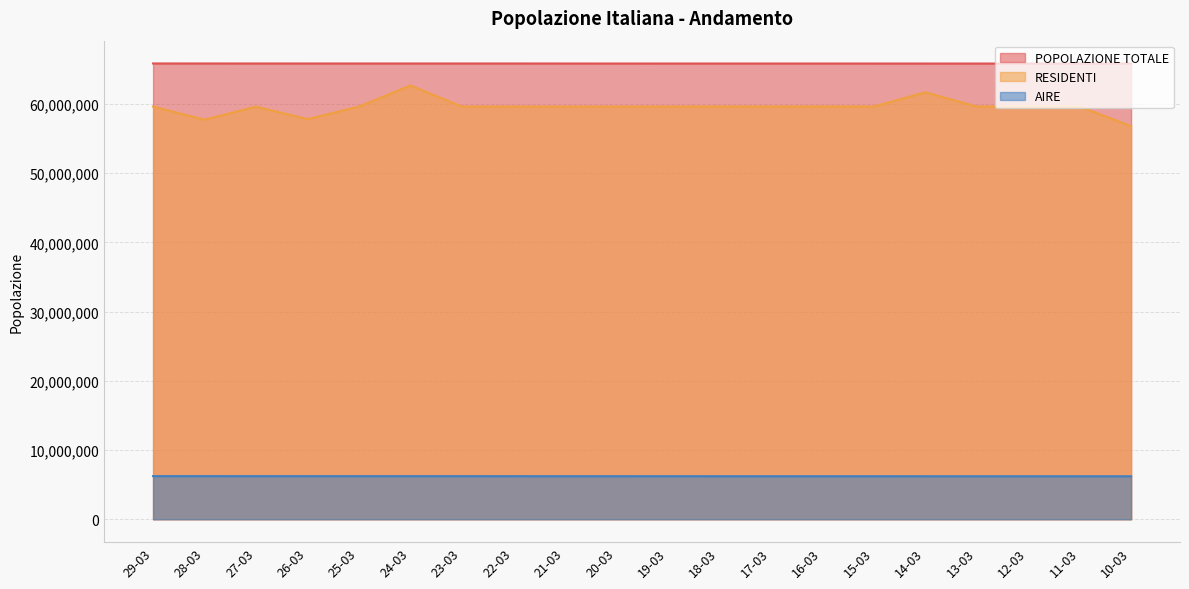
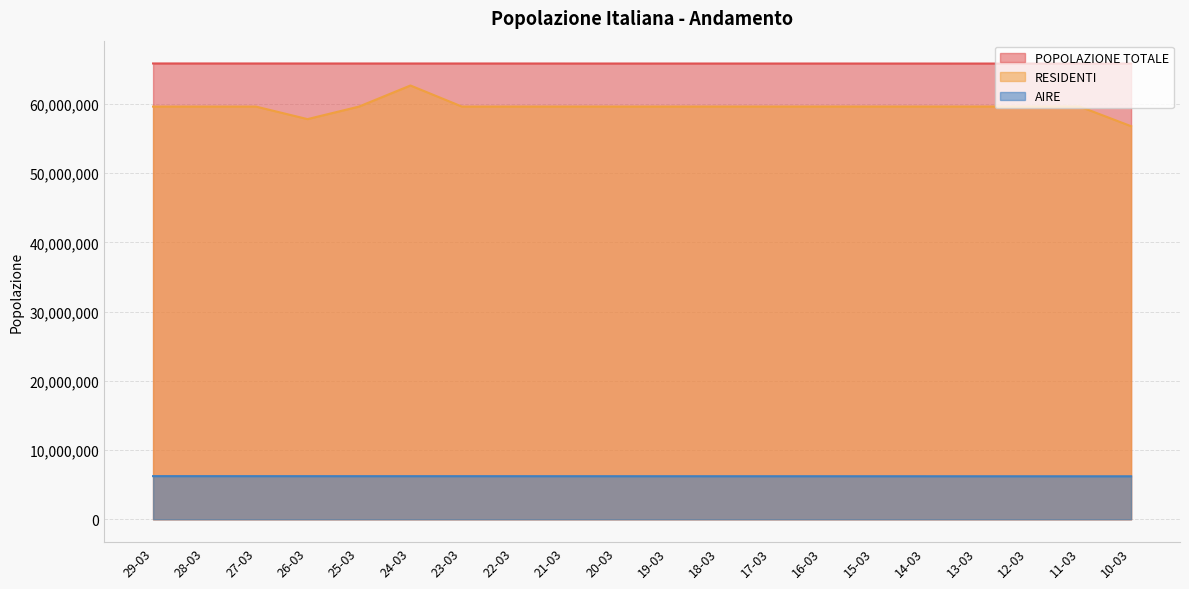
  {
    "POPOLAZIONE TOTALE": {
      "29-03": "66,000,000",
      "28-03": "66,000,000",
      "27-03": "66,000,000",
      "26-03": "66,000,000",
      "25-03": "66,000,000",
      "24-03": "66,000,000",
      "23-03": "66,000,000",
      "22-03": "66,000,000",
      "21-03": "66,000,000",
      "20-03": "66,000,000",
      "19-03": "66,000,000",
      "18-03": "66,000,000",
      "17-03": "66,000,000",
      "16-03": "66,000,000",
      "15-03": "66,000,000",
      "14-03": "66,000,000",
      "13-03": "66,000,000"
    },
    "RESIDENTI": {
      "29-03": "60,000,000",
-     "28-03": "58,000,000",
+     "28-03": "60,000,000",
      "27-03": "60,000,000",
      "26-03": "58,000,000",
      "25-03": "60,000,000",
      "24-03": "63,000,000",
      "23-03": "60,000,000",
      "22-03": "60,000,000",
      "21-03": "60,000,000",
      "20-03": "60,000,000",
      "19-03": "60,000,000",
      "18-03": "60,000,000",
      "17-03": "60,000,000",
      "16-03": "60,000,000",
      "15-03": "60,000,000",
-     "14-03": "62,000,000",
+     "14-03": "60,000,000",
      "13-03": "60,000,000",
      "10-03": "57,000,000"
    },
    "AIRE": {
      "29-03": "6,000,000",
      "28-03": "6,000,000",
      "27-03": "6,000,000",
      "26-03": "6,000,000",
      "25-03": "6,000,000",
      "24-03": "6,000,000",
      "23-03": "6,000,000",
      "22-03": "6,000,000",
      "21-03": "6,000,000",
      "20-03": "6,000,000",
      "19-03": "6,000,000",
      "18-03": "6,000,000",
      "17-03": "6,000,000",
      "16-03": "6,000,000",
      "15-03": "6,000,000",
      "14-03": "6,000,000",
      "13-03": "6,000,000",
      "12-03": "6,000,000",
      "11-03": "6,000,000",
      "10-03": "6,000,000"
    }
  }
